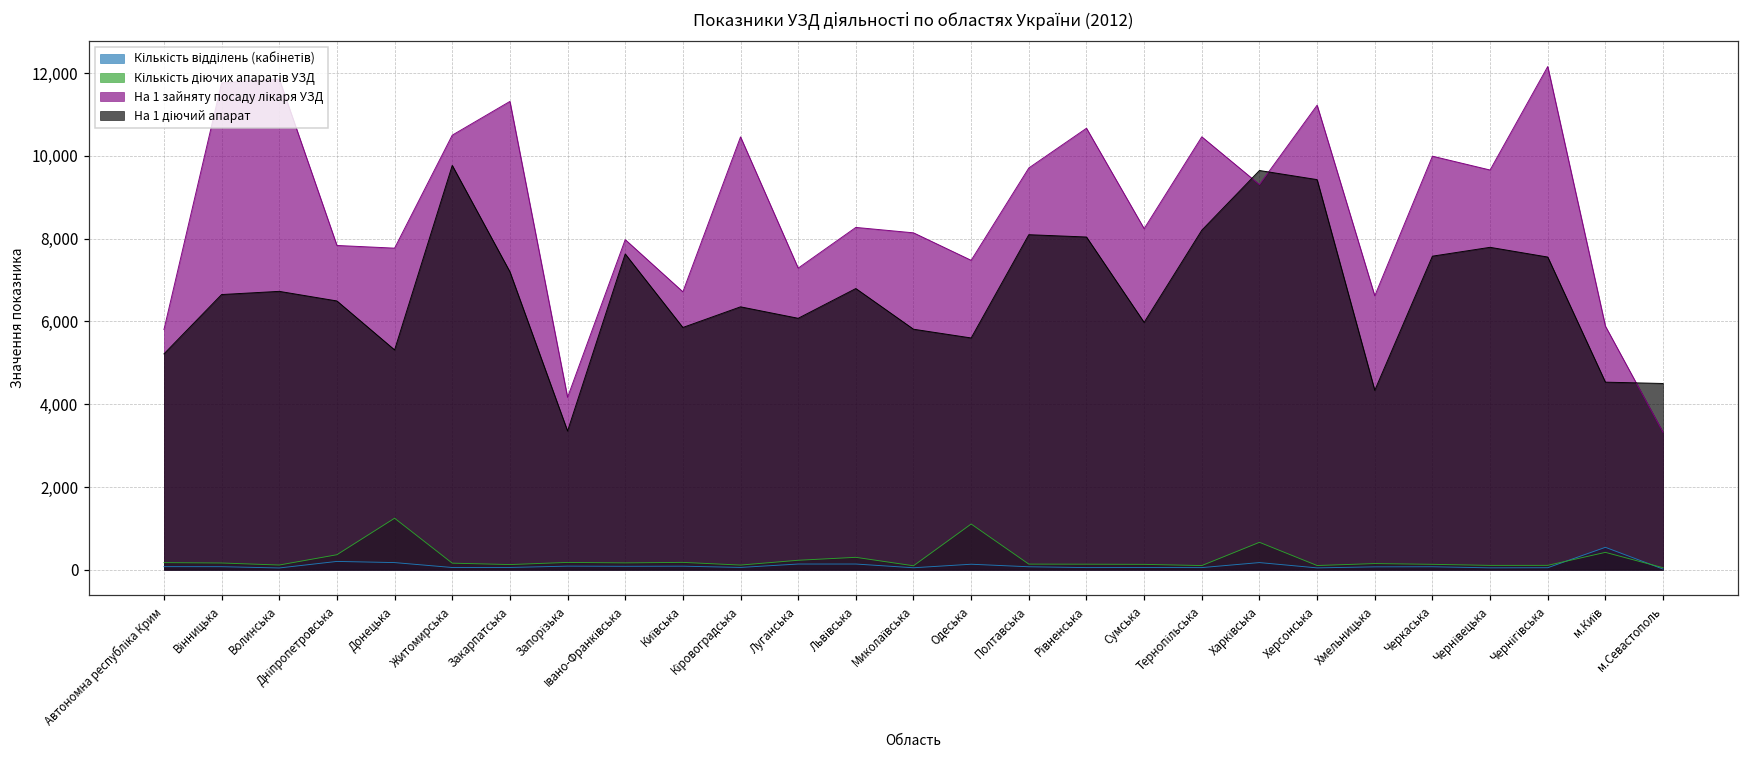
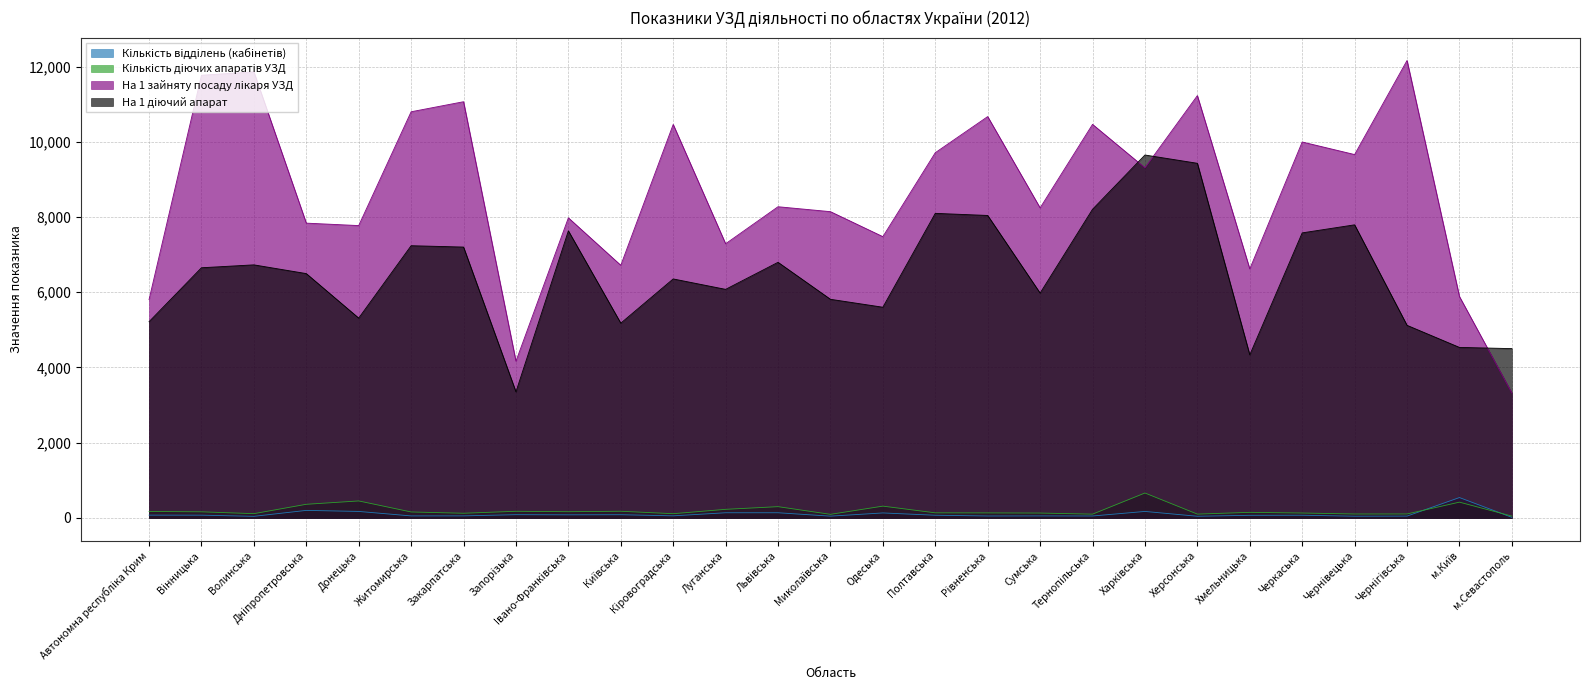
  {
    "Кількість відділень (кабінетів)": {
      "Автономна pеспубліка Крим": "100",
      "Вінницька": "100",
      "Волинська": "0",
      "Дніпропетровська": "200",
      "Донецька": "200",
      "Житомирська": "100",
      "Закарпатська": "100",
      "Запорізька": "100",
      "Івано-Франківська": "100",
      "Київська": "100",
      "Луганська": "100",
      "Львівська": "100",
      "Одеська": "100",
      "Рівненська": "100",
      "Сумська": "100",
      "Харківська": "200",
      "Хмельницька": "100",
      "м.Київ": "500"
    },
    "Кількість діючих апаратів УЗД": {
      "Автономна pеспубліка Крим": "200",
      "Вінницька": "200",
      "Волинська": "100",
      "Дніпропетровська": "400",
-     "Донецька": "1,200",
+     "Донецька": "500",
      "Житомирська": "200",
      "Закарпатська": "100",
      "Запорізька": "200",
      "Івано-Франківська": "200",
      "Київська": "200",
      "Луганська": "200",
      "Львівська": "300",
-     "Одеська": "1,100",
+     "Одеська": "300",
      "Рівненська": "100",
      "Сумська": "100",
      "Харківська": "700",
      "Хмельницька": "200",
      "м.Київ": "400"
    },
    "На 1 зайняту посаду лікаря УЗД": {
      "Автономна pеспубліка Крим": "5,800",
      "Дніпропетровська": "7,800",
      "Донецька": "7,800",
-     "Житомирська": "10,500",
-     "Закарпатська": "11,300",
+     "Житомирська": "10,800",
+     "Закарпатська": "11,100",
      "Запорізька": "4,200",
      "Івано-Франківська": "8,000",
      "Київська": "6,700",
      "Кіровоградська": "10,500",
      "Луганська": "7,300",
      "Львівська": "8,300",
      "Миколаївська": "8,100",
      "Одеська": "7,500",
      "Полтавська": "9,700",
      "Рівненська": "10,700",
      "Сумська": "8,200",
      "Тернопільська": "10,500",
      "Харківська": "9,300",
      "Херсонська": "11,200",
      "Хмельницька": "6,600",
      "Черкаська": "10,000",
      "Чернівецька": "9,700",
      "Чернігівська": "12,200",
      "м.Київ": "5,900",
      "м.Севастополь": "3,300"
    },
    "На 1 діючий апарат": {
      "Автономна pеспубліка Крим": "5,200",
      "Вінницька": "6,700",
      "Волинська": "6,700",
      "Дніпропетровська": "6,500",
      "Донецька": "5,300",
-     "Житомирська": "9,800",
+     "Житомирська": "7,200",
      "Закарпатська": "7,200",
      "Запорізька": "3,400",
      "Івано-Франківська": "7,600",
-     "Київська": "5,900",
+     "Київська": "5,200",
      "Кіровоградська": "6,400",
      "Луганська": "6,100",
      "Львівська": "6,800",
      "Миколаївська": "5,800",
      "Одеська": "5,600",
      "Полтавська": "8,100",
      "Рівненська": "8,000",
      "Сумська": "6,000",
      "Тернопільська": "8,200",
      "Харківська": "9,600",
      "Херсонська": "9,400",
      "Хмельницька": "4,300",
      "Черкаська": "7,600",
      "Чернівецька": "7,800",
-     "Чернігівська": "7,600",
+     "Чернігівська": "5,100",
      "м.Київ": "4,500",
      "м.Севастополь": "4,500"
    }
  }
